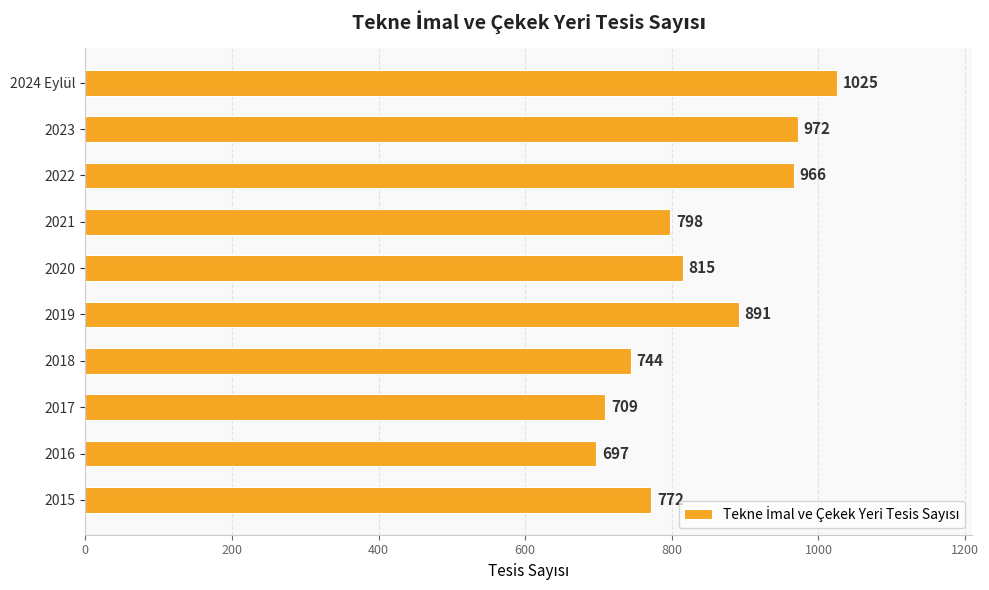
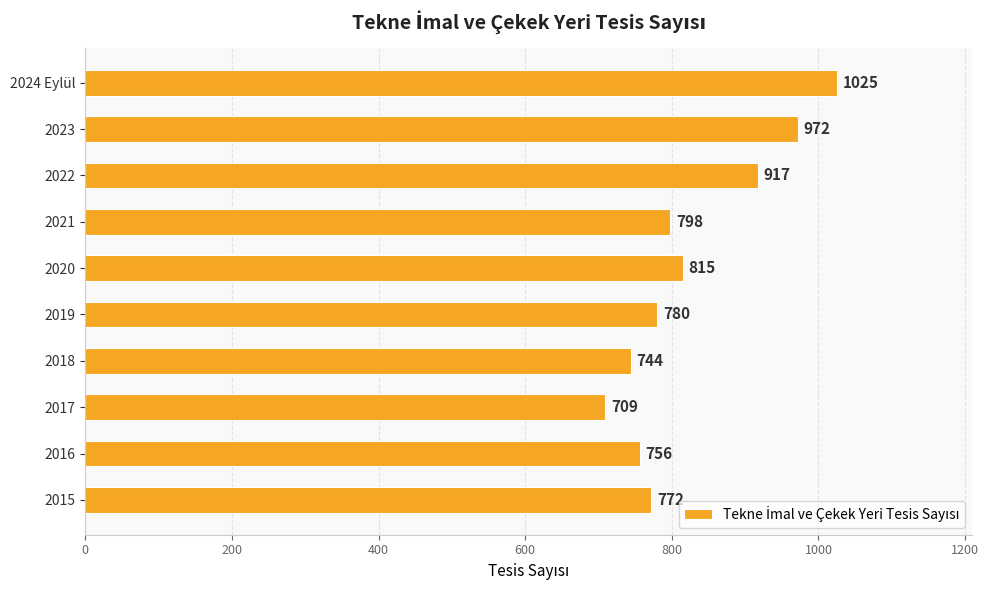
  {
    "2024 Eylül": 1025,
    "2023": 972,
-   "2022": 966,
+   "2022": 917,
    "2021": 798,
    "2020": 815,
-   "2019": 891,
+   "2019": 780,
    "2018": 744,
    "2017": 709,
-   "2016": 697
+   "2016": 756
  }
